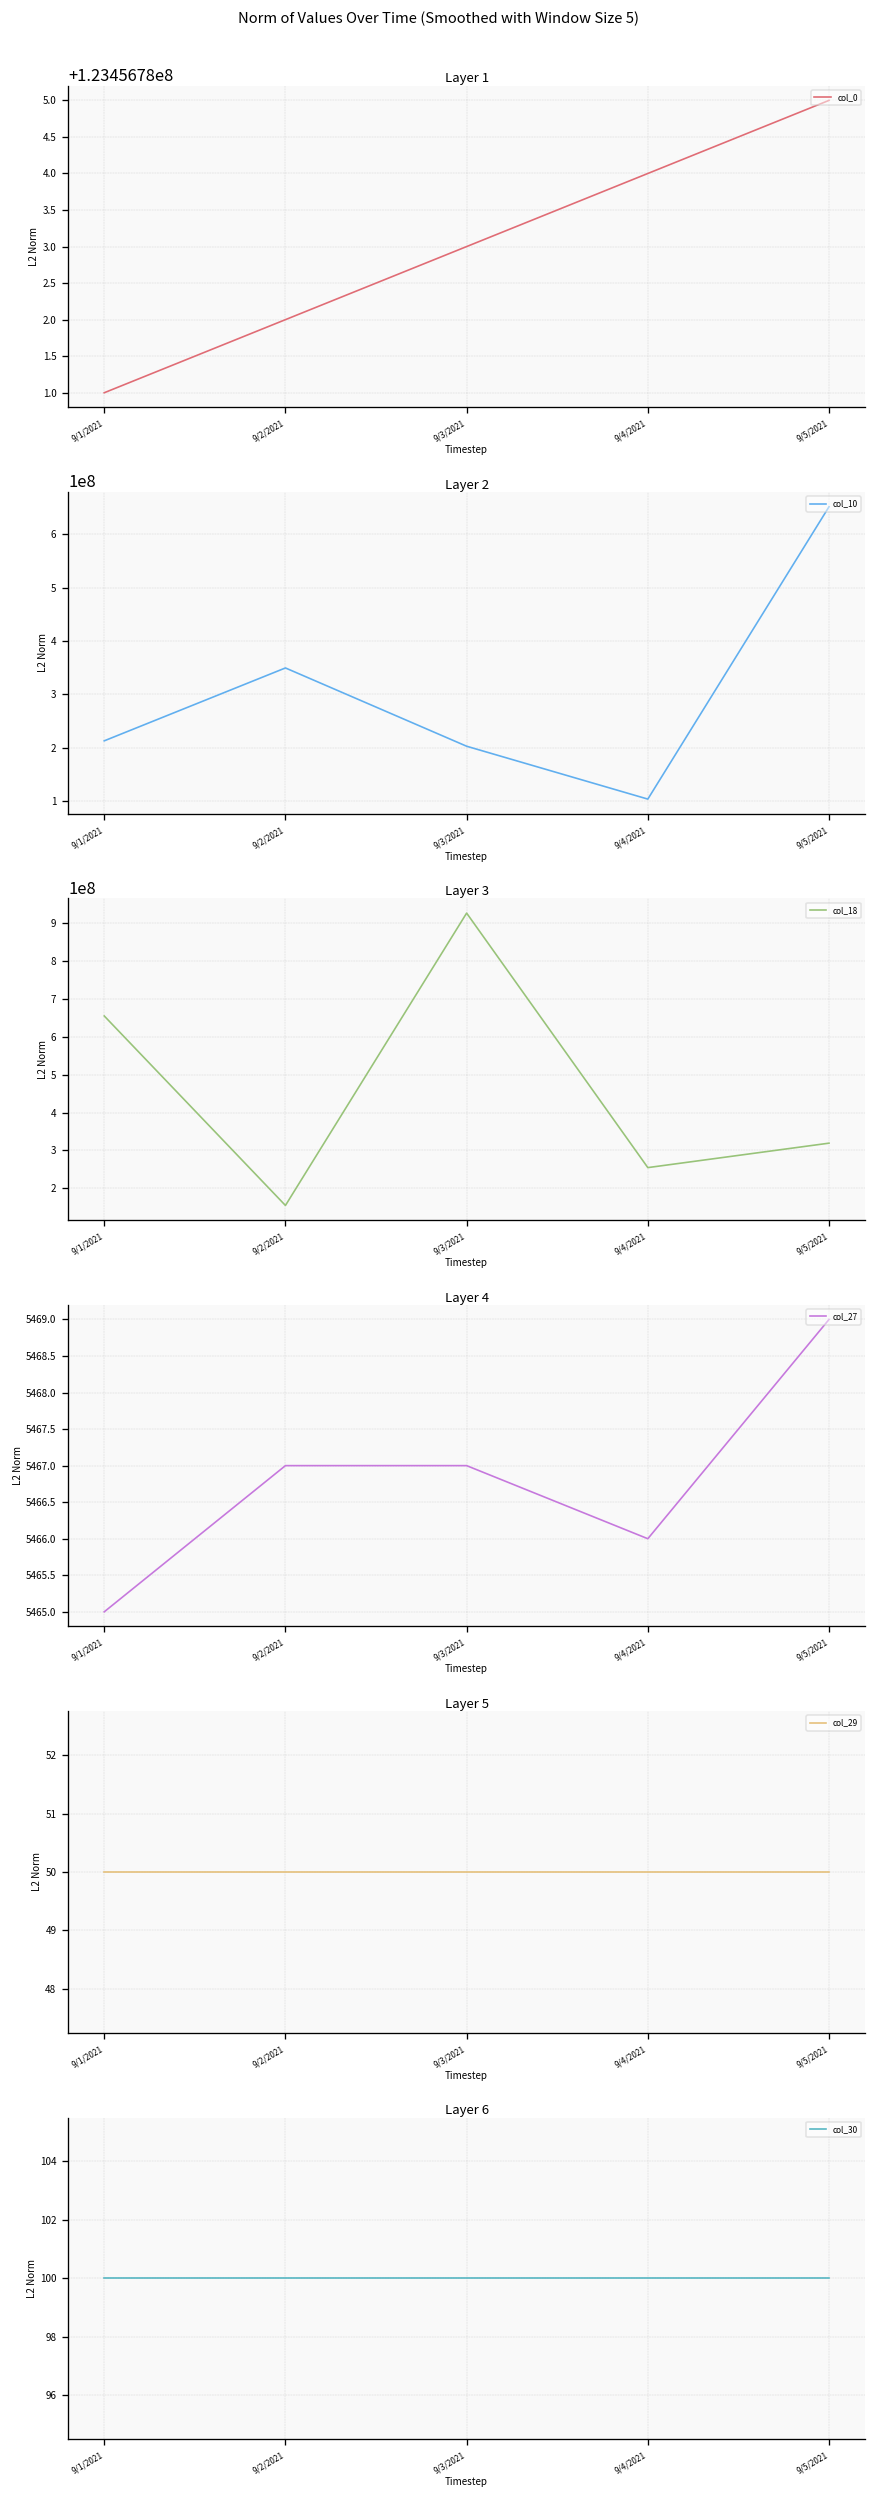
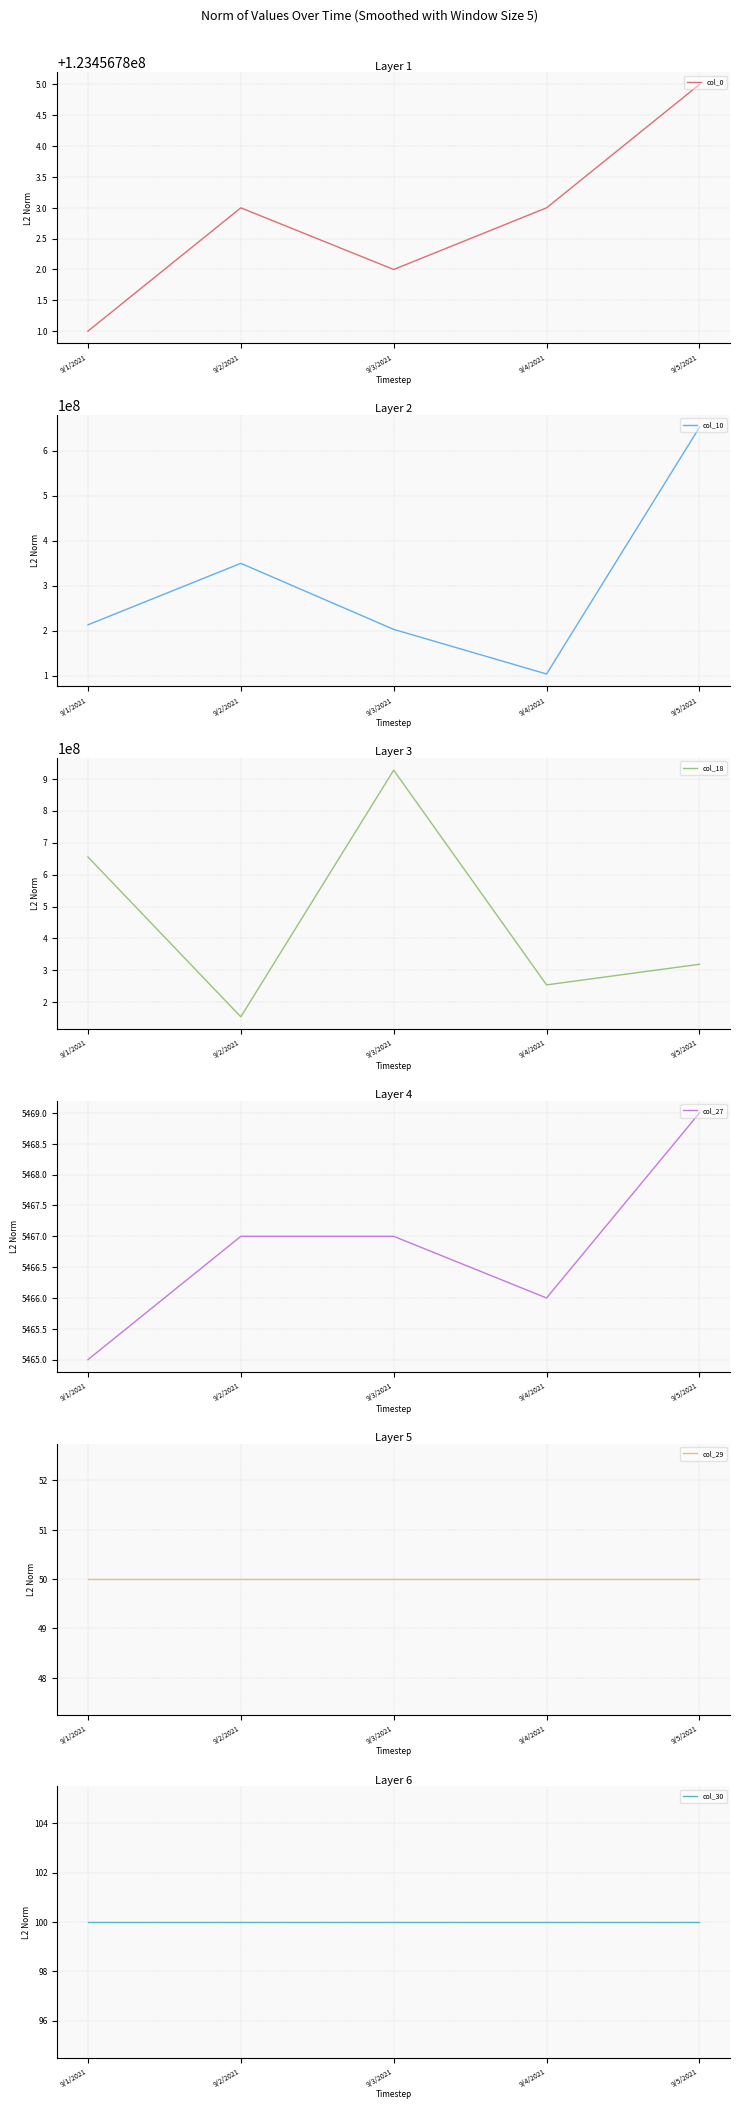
  {
    "Layer 1": {
      "9/1/2021": 123456781,
-     "9/2/2021": 123456782,
-     "9/3/2021": 123456783,
-     "9/4/2021": 123456784
+     "9/2/2021": 123456783,
+     "9/3/2021": 123456782,
+     "9/4/2021": 123456783
    },
    "Layer 2": {
      "9/1/2021": 210000000,
      "9/2/2021": 350000000,
      "9/3/2021": 200000000,
      "9/4/2021": 100000000
    },
    "Layer 3": {
      "9/1/2021": 660000000,
      "9/2/2021": 150000000,
      "9/3/2021": 930000000,
      "9/4/2021": 250000000,
      "9/5/2021": 320000000
    },
    "Layer 4": {
      "9/1/2021": 5465.0,
      "9/2/2021": 5467.0,
      "9/3/2021": 5467.0,
      "9/4/2021": 5466.0
    },
    "Layer 5": {
      "9/1/2021": 50.0,
      "9/2/2021": 50.0,
      "9/3/2021": 50.0,
      "9/4/2021": 50.0,
      "9/5/2021": 50.0
    },
    "Layer 6": {
      "9/1/2021": 100.0,
      "9/2/2021": 100.0,
      "9/3/2021": 100.0,
      "9/4/2021": 100.0,
      "9/5/2021": 100.0
    }
  }
